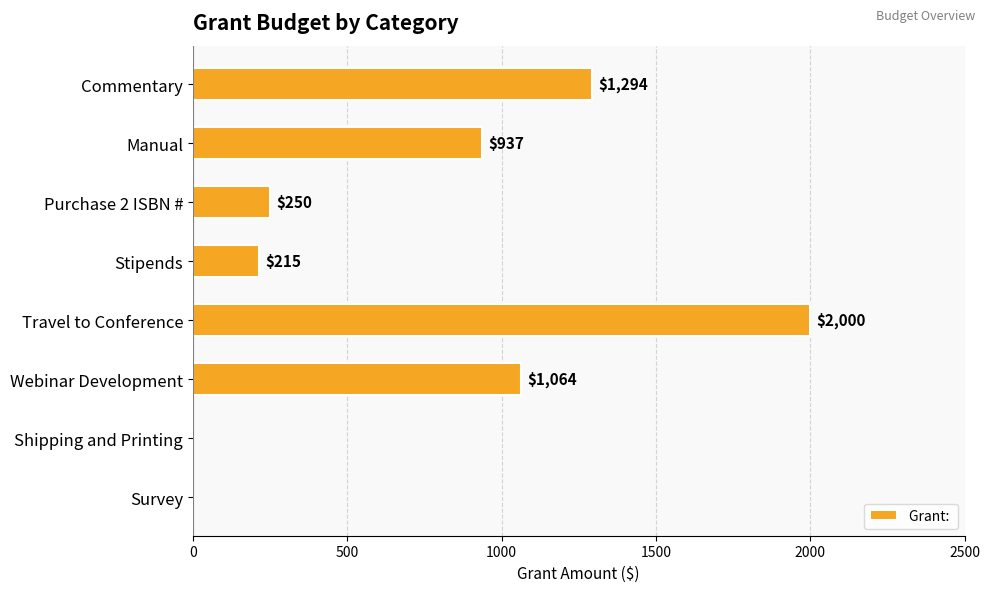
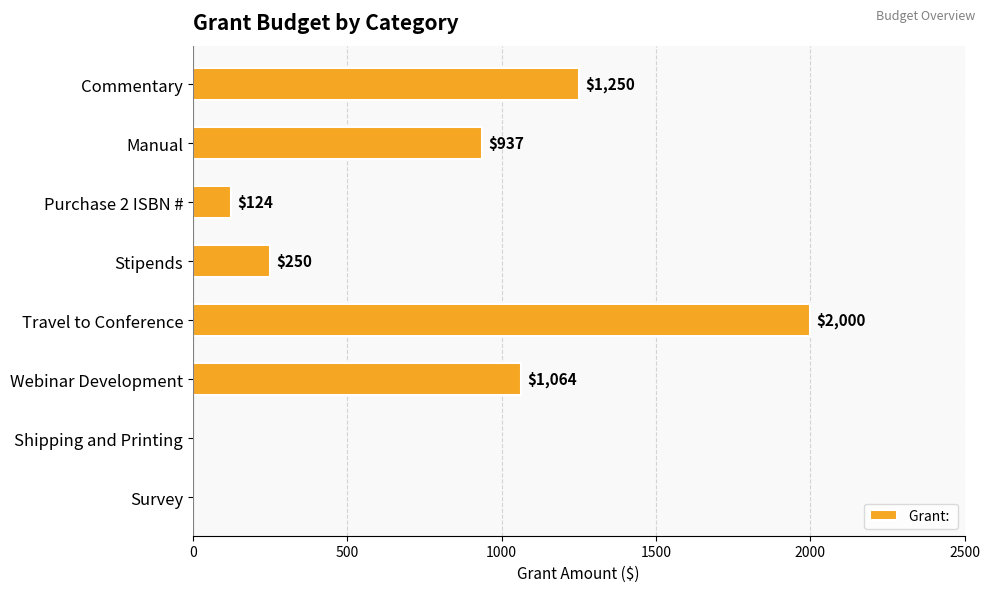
  {
-   "Commentary": "$1,294",
+   "Commentary": "$1,250",
    "Manual": "$937",
-   "Purchase 2 ISBN #": "$250",
-   "Stipends": "$215",
+   "Purchase 2 ISBN #": "$124",
+   "Stipends": "$250",
    "Travel to Conference": "$2,000",
    "Webinar Development": "$1,064"
  }
